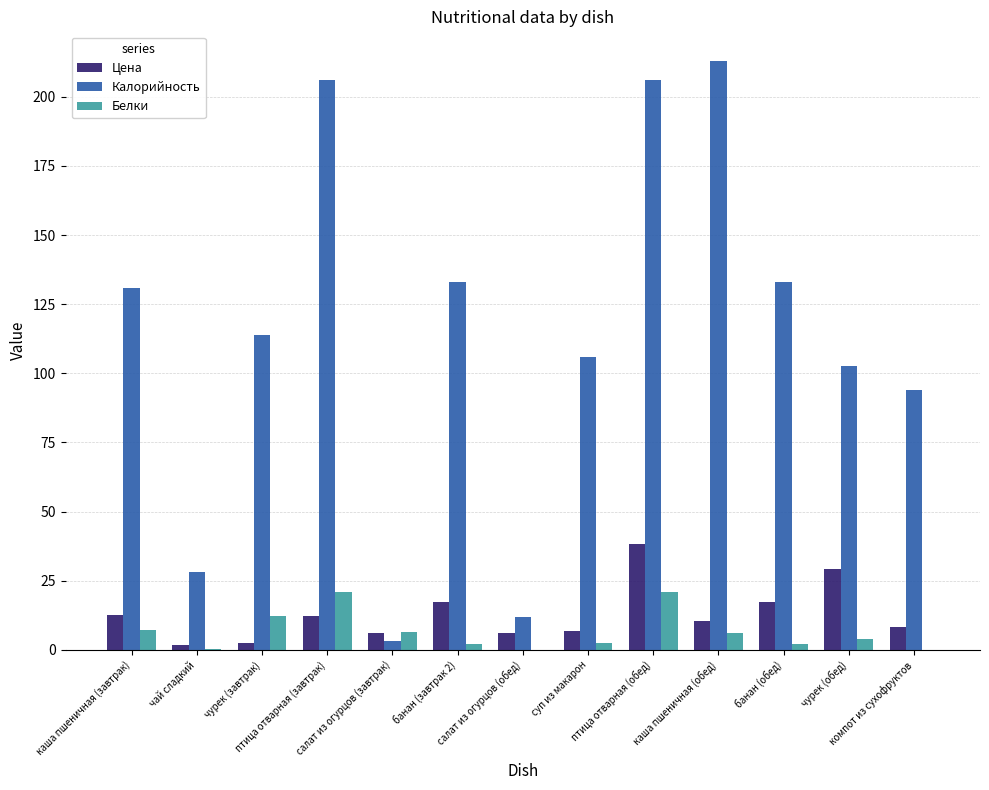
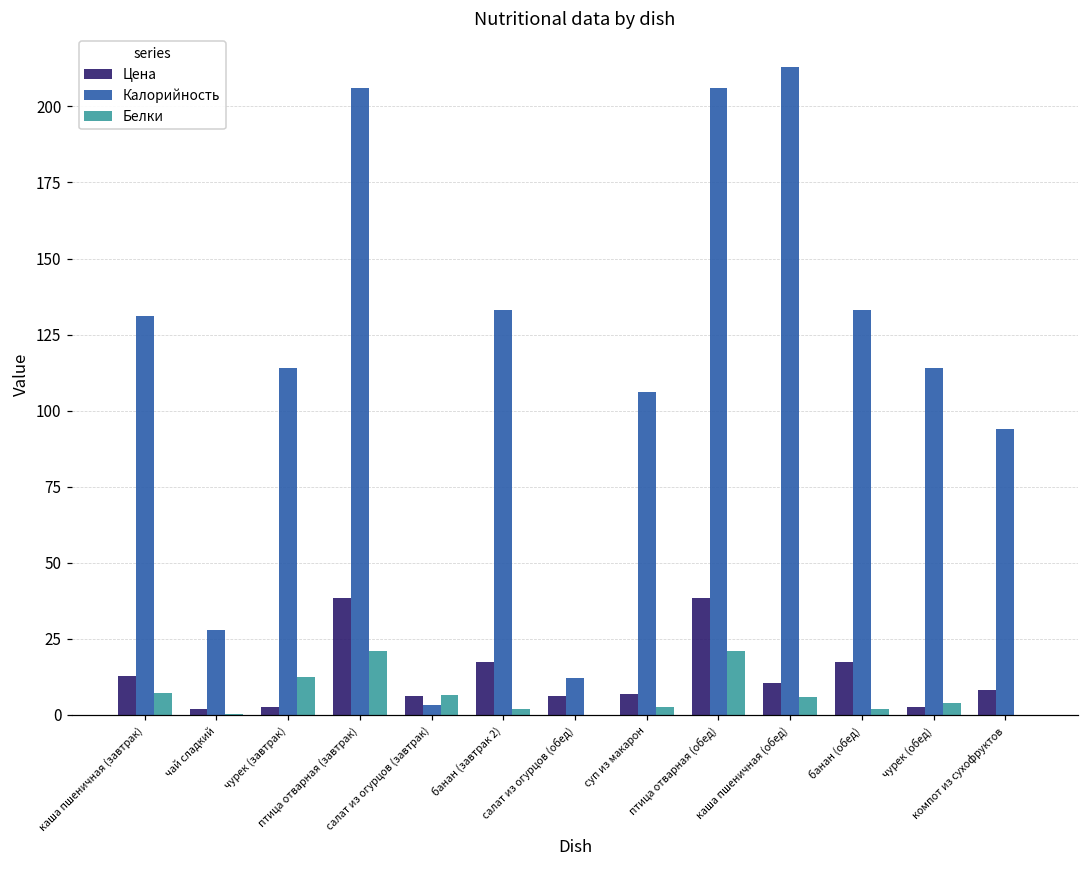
  {
    "Цена": {
      "каша пшеничная (завтрак)": 13,
      "чай сладкий": 2,
      "чурек (завтрак)": 3,
-     "птица отварная (завтрак)": 12,
+     "птица отварная (завтрак)": 38,
      "салат из огурцов (завтрак)": 6,
      "банан (завтрак 2)": 17,
      "салат из огурцов (обед)": 6,
      "суп из макарон": 7,
      "птица отварная (обед)": 38,
      "каша пшеничная (обед)": 10,
      "банан (обед)": 17,
-     "чурек (обед)": 29,
+     "чурек (обед)": 3,
      "компот из сухофруктов": 8
    },
    "Калорийность": {
      "каша пшеничная (завтрак)": 131,
      "чай сладкий": 28,
      "чурек (завтрак)": 114,
      "птица отварная (завтрак)": 206,
      "салат из огурцов (завтрак)": 3,
      "банан (завтрак 2)": 133,
      "салат из огурцов (обед)": 12,
      "суп из макарон": 106,
      "птица отварная (обед)": 206,
      "каша пшеничная (обед)": 213,
      "банан (обед)": 133,
-     "чурек (обед)": 103,
+     "чурек (обед)": 114,
      "компот из сухофруктов": 94
    },
    "Белки": {
      "каша пшеничная (завтрак)": 7,
      "чурек (завтрак)": 12,
      "птица отварная (завтрак)": 21,
      "салат из огурцов (завтрак)": 6,
      "банан (завтрак 2)": 2,
      "салат из огурцов (обед)": 0,
      "суп из макарон": 3,
      "птица отварная (обед)": 21,
      "каша пшеничная (обед)": 6,
      "банан (обед)": 2,
      "чурек (обед)": 4
    }
  }
